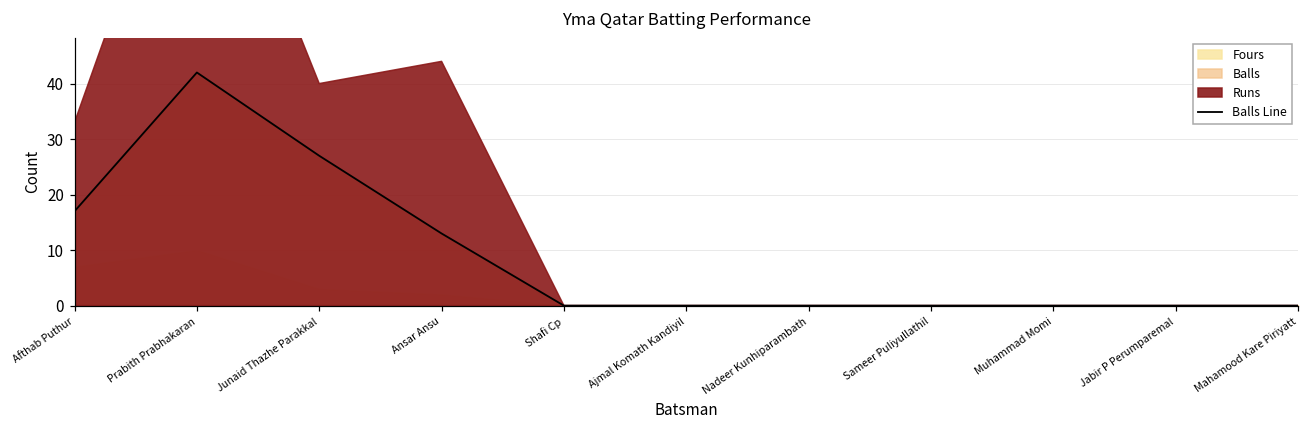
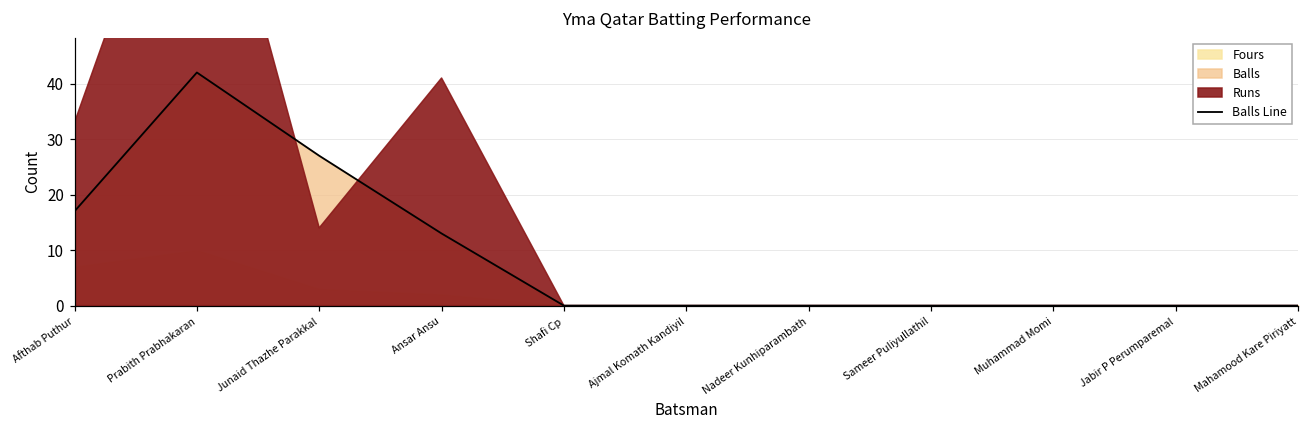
  {
    "Runs": {
      "Afthab Puthur": 33,
-     "Junaid Thazhe Parakkal": 40,
-     "Ansar Ansu": 44
+     "Junaid Thazhe Parakkal": 14,
+     "Ansar Ansu": 41
    }
  }
